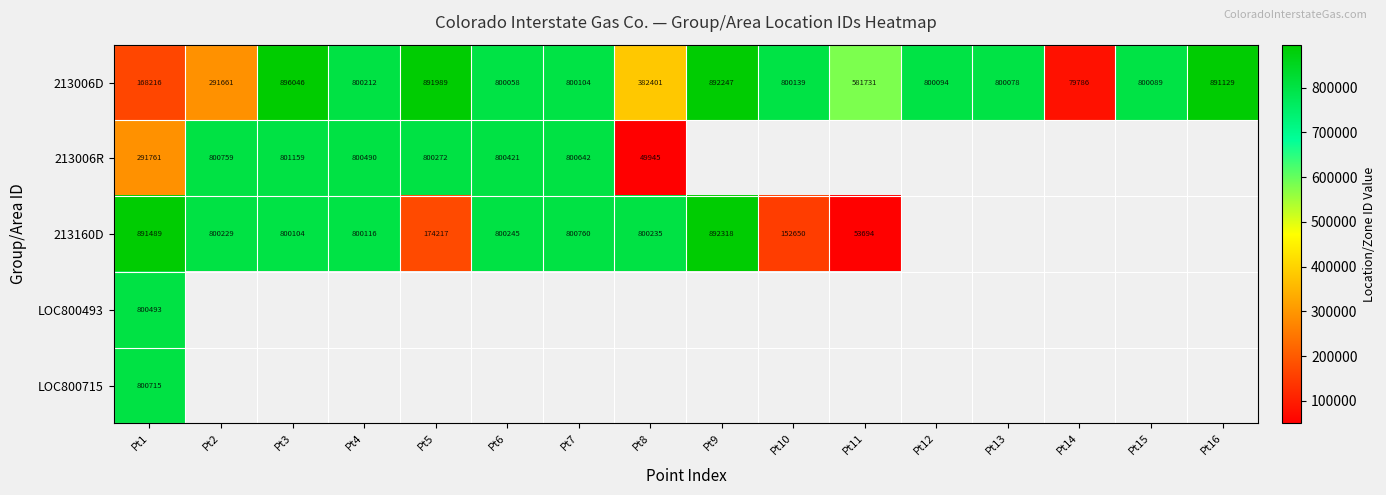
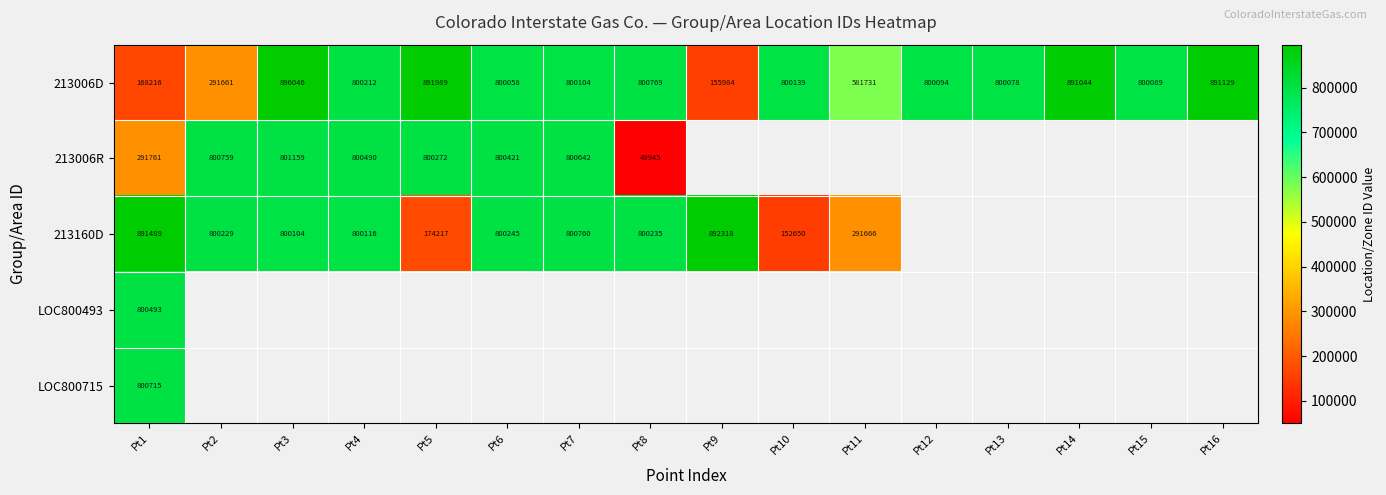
  {
    "213006D": {
      "Pt1": 168216,
      "Pt2": 291661,
      "Pt3": 896046,
      "Pt4": 800212,
      "Pt5": 891989,
      "Pt6": 800058,
      "Pt7": 800104,
-     "Pt8": 382401,
-     "Pt9": 892247,
+     "Pt8": 800769,
+     "Pt9": 155984,
      "Pt10": 800139,
      "Pt11": 581731,
      "Pt12": 800094,
      "Pt13": 800078,
-     "Pt14": 79786,
+     "Pt14": 891044,
      "Pt15": 800089,
      "Pt16": 891129
    },
    "213006R": {
      "Pt1": 291761,
      "Pt2": 800759,
      "Pt3": 801159,
      "Pt4": 800490,
      "Pt5": 800272,
      "Pt6": 800421,
      "Pt7": 800642,
      "Pt8": 49945
    },
    "213160D": {
      "Pt1": 891489,
      "Pt2": 800229,
      "Pt3": 800104,
      "Pt4": 800116,
      "Pt5": 174217,
      "Pt6": 800245,
      "Pt7": 800760,
      "Pt8": 800235,
      "Pt9": 892318,
      "Pt10": 152650,
-     "Pt11": 53694
+     "Pt11": 291666
    },
    "LOC800493": {
      "Pt1": 800493
    },
    "LOC800715": {
      "Pt1": 800715
    }
  }
